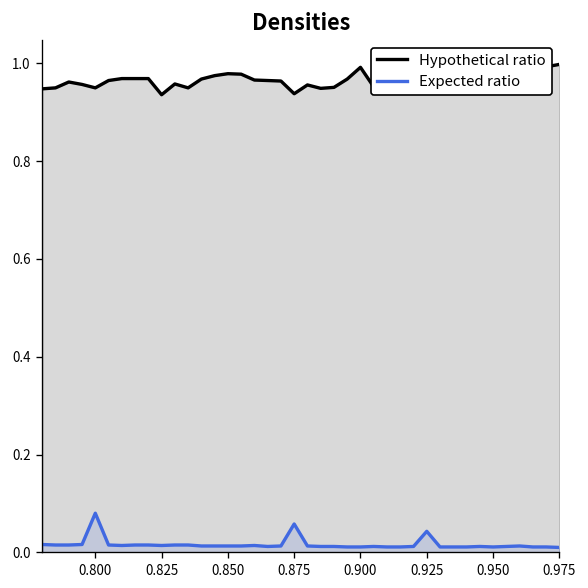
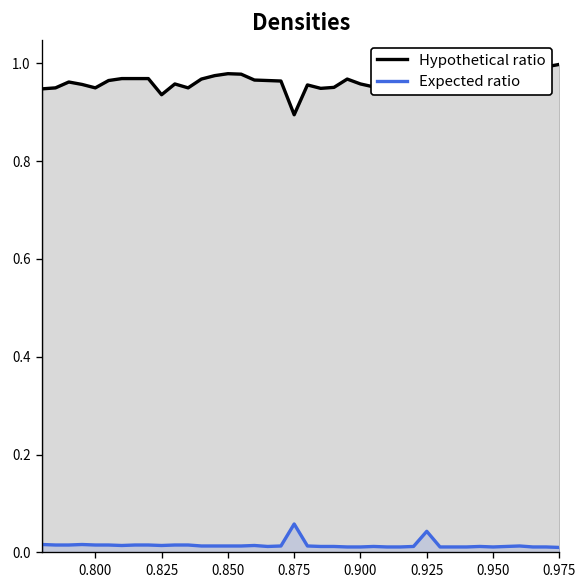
  {
    "Hypothetical ratio": {
      "0.800": 0.95,
      "0.825": 0.94,
      "0.850": 0.98,
-     "0.875": 0.94,
-     "0.900": 0.99,
+     "0.875": 0.90,
+     "0.900": 0.96,
      "0.975": 1.00
    },
    "Expected ratio": {
-     "0.800": 0.08,
+     "0.800": 0.02,
      "0.825": 0.01,
      "0.850": 0.01,
      "0.875": 0.06,
      "0.900": 0.01,
      "0.925": 0.04,
      "0.950": 0.01,
      "0.975": 0.01
    }
  }
